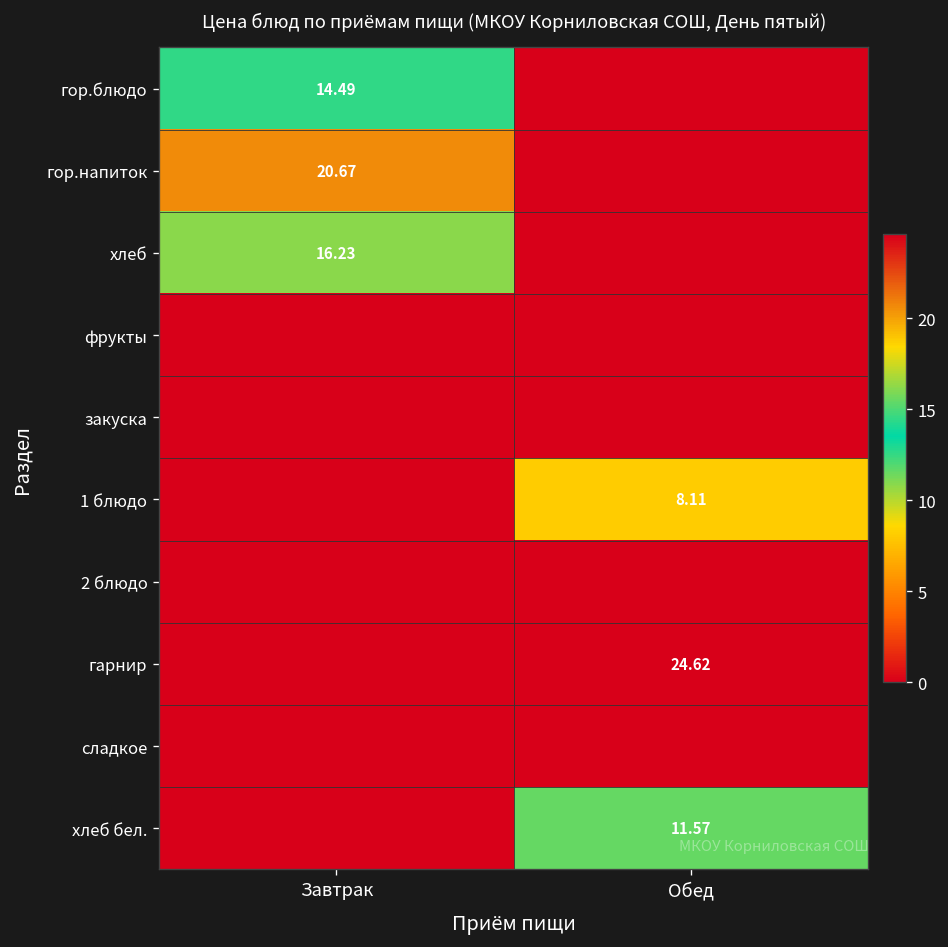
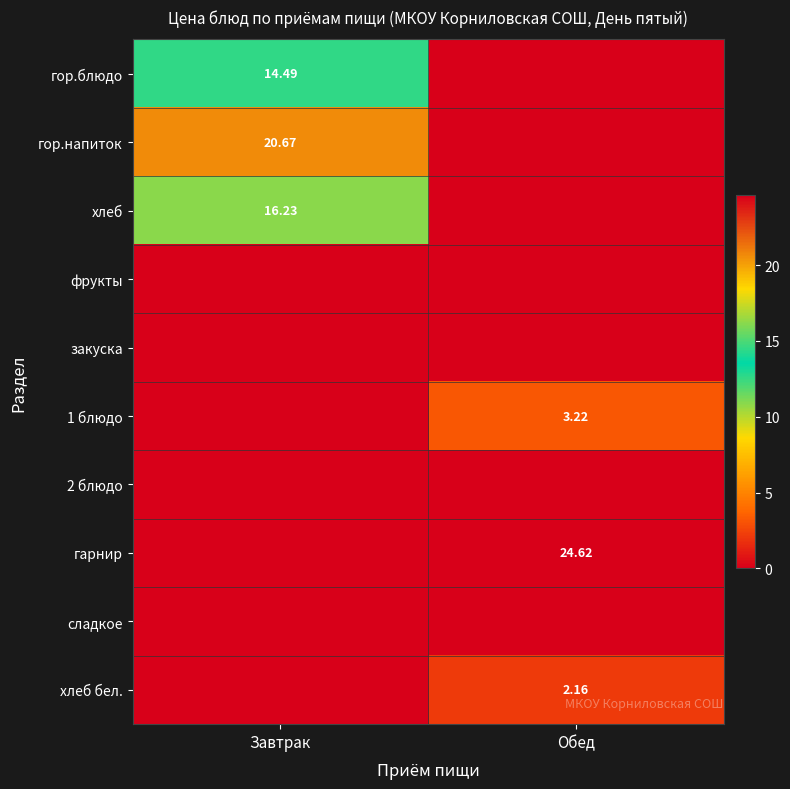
  {
    "гор.блюдо": {
      "Завтрак": 14.49
    },
    "гор.напиток": {
      "Завтрак": 20.67
    },
    "хлеб": {
      "Завтрак": 16.23
    },
    "1 блюдо": {
-     "Обед": 8.11
+     "Обед": 3.22
    },
    "гарнир": {
      "Обед": 24.62
    },
    "хлеб бел.": {
-     "Обед": 11.57
+     "Обед": 2.16
    }
  }
